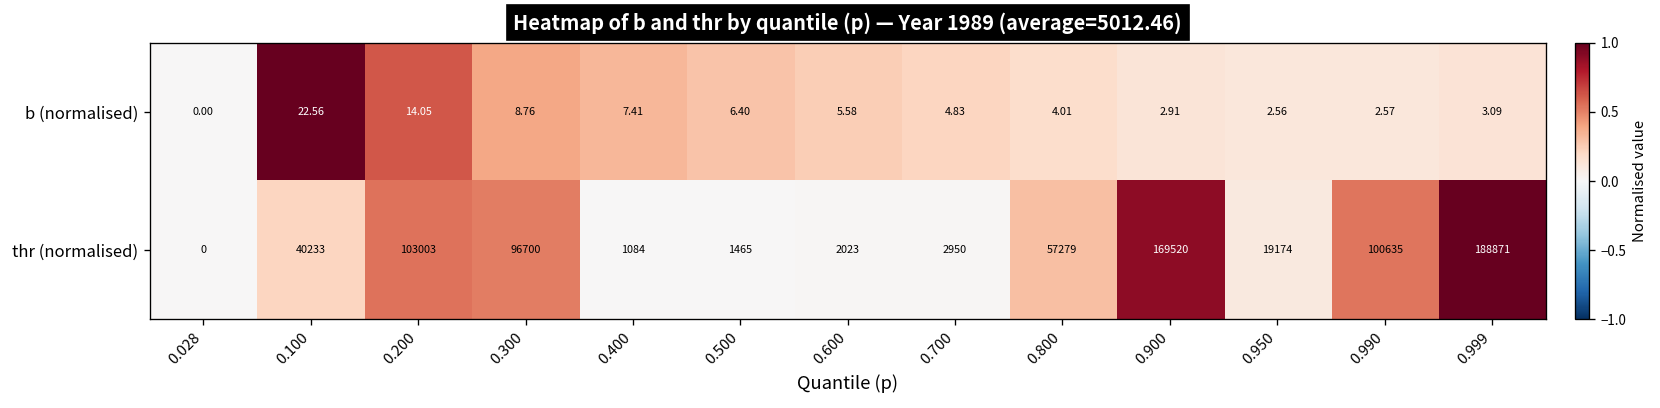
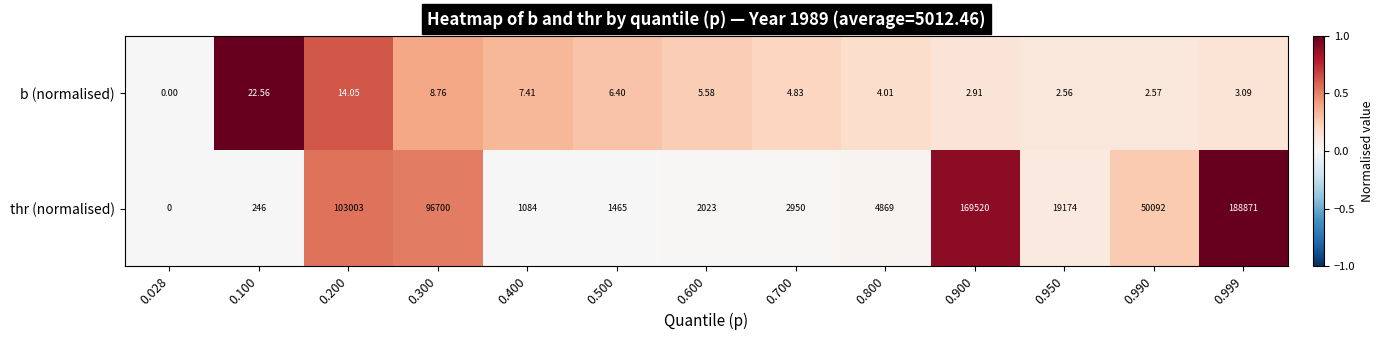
  {
    "b (normalised)": {
      "0.028": 0.00,
      "0.100": 22.56,
      "0.200": 14.05,
      "0.300": 8.76,
      "0.400": 7.41,
      "0.500": 6.40,
      "0.600": 5.58,
      "0.700": 4.83,
      "0.800": 4.01,
      "0.900": 2.91,
      "0.950": 2.56,
      "0.990": 2.57,
      "0.999": 3.09
    },
    "thr (normalised)": {
      "0.028": 0,
-     "0.100": 40233,
+     "0.100": 246,
      "0.200": 103003,
      "0.300": 96700,
      "0.400": 1084,
      "0.500": 1465,
      "0.600": 2023,
      "0.700": 2950,
-     "0.800": 57279,
+     "0.800": 4869,
      "0.900": 169520,
      "0.950": 19174,
-     "0.990": 100635,
+     "0.990": 50092,
      "0.999": 188871
    }
  }
